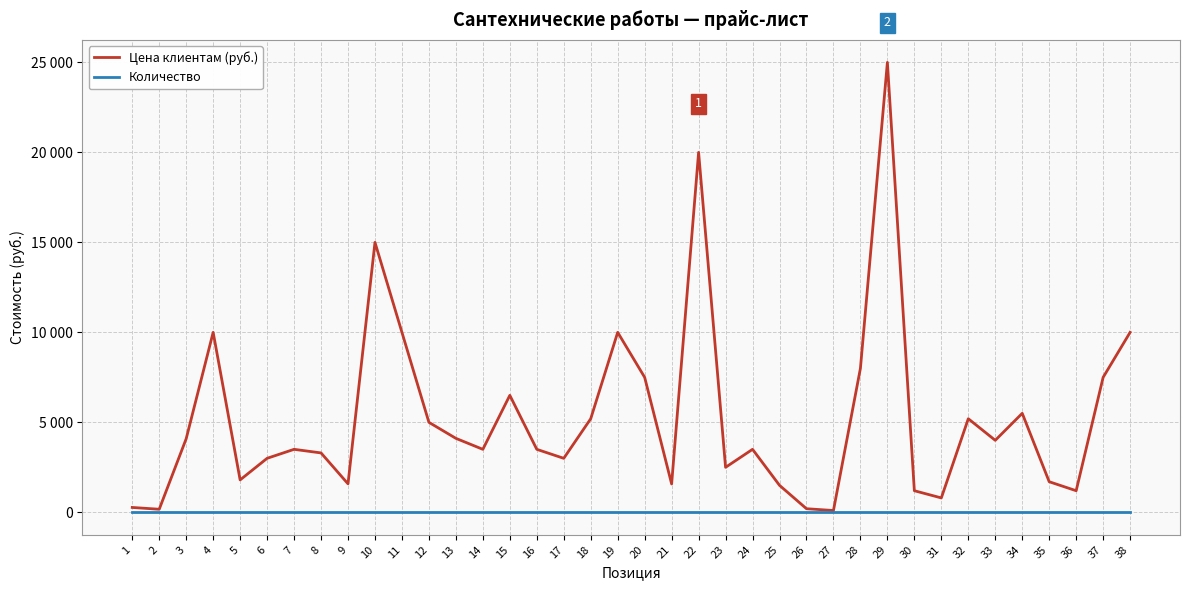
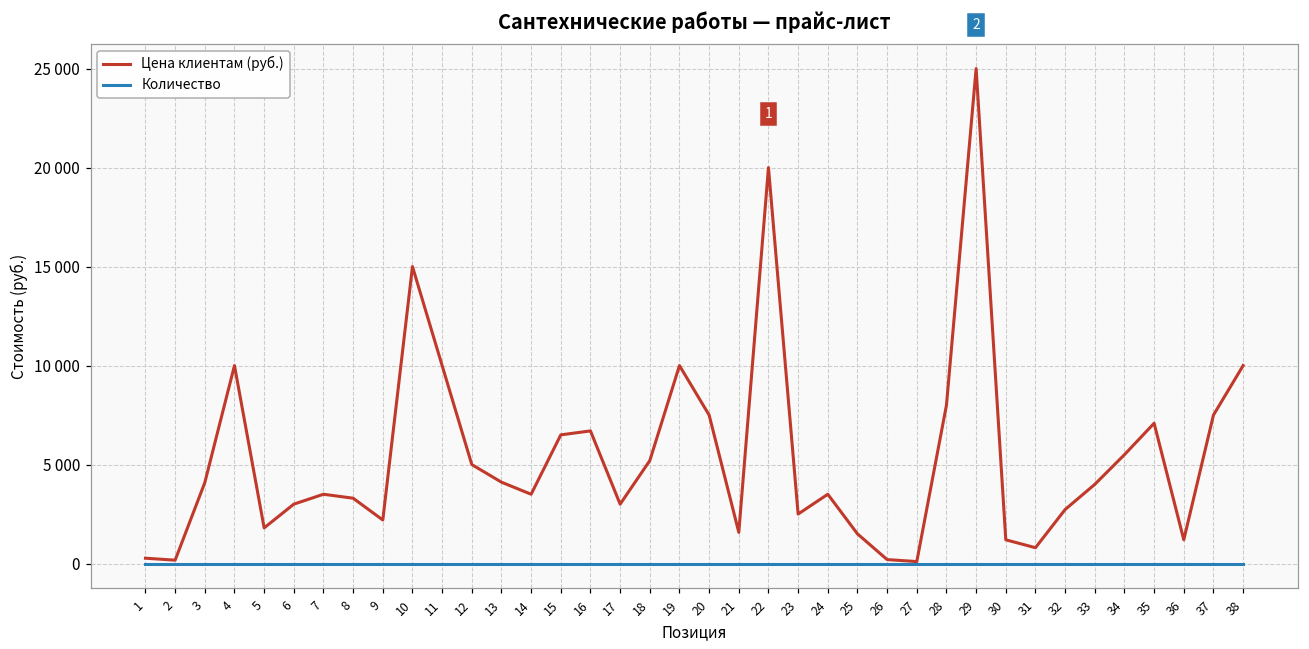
  {
    "Цена клиентам (руб.)": {
      "1": 300,
      "2": 200,
      "3": 4100,
      "4": 10000,
      "5": 1800,
      "6": 3000,
      "7": 3500,
      "8": 3300,
-     "9": 1600,
+     "9": 2200,
      "10": 15000,
      "11": 10000,
      "12": 5000,
      "13": 4100,
      "14": 3500,
      "15": 6500,
-     "16": 3500,
+     "16": 6700,
      "17": 3000,
      "18": 5200,
      "19": 10000,
      "20": 7500,
      "21": 1600,
      "22": 20000,
      "23": 2500,
      "24": 3500,
      "25": 1500,
      "26": 200,
      "28": 8000,
      "29": 25000,
      "30": 1200,
      "31": 800,
-     "32": 5200,
+     "32": 2700,
      "33": 4000,
      "34": 5500,
-     "35": 1700,
+     "35": 7100,
      "36": 1200,
      "37": 7500,
      "38": 10000
    },
    "Количество": {
      "1": 0,
      "2": 0,
      "3": 0,
      "4": 0,
      "5": 0,
      "6": 0,
      "7": 0,
      "8": 0,
      "9": 0,
      "10": 0,
      "11": 0,
      "12": 0,
      "13": 0,
      "14": 0,
      "15": 0,
      "16": 0,
      "17": 0,
      "18": 0,
      "19": 0,
      "20": 0,
      "21": 0,
      "22": 0,
      "23": 0,
      "24": 0,
      "25": 0,
      "26": 0,
      "28": 0,
      "29": 0,
      "30": 0,
      "31": 0,
      "32": 0,
      "33": 0,
      "34": 0,
      "35": 0,
      "36": 0,
      "37": 0,
      "38": 0
    }
  }
